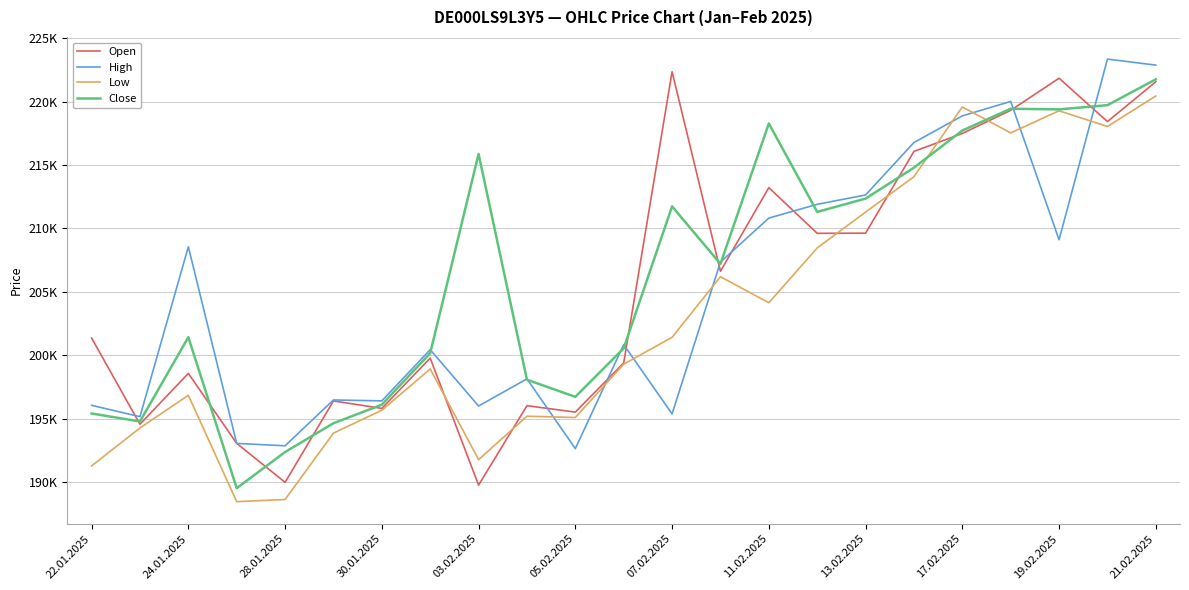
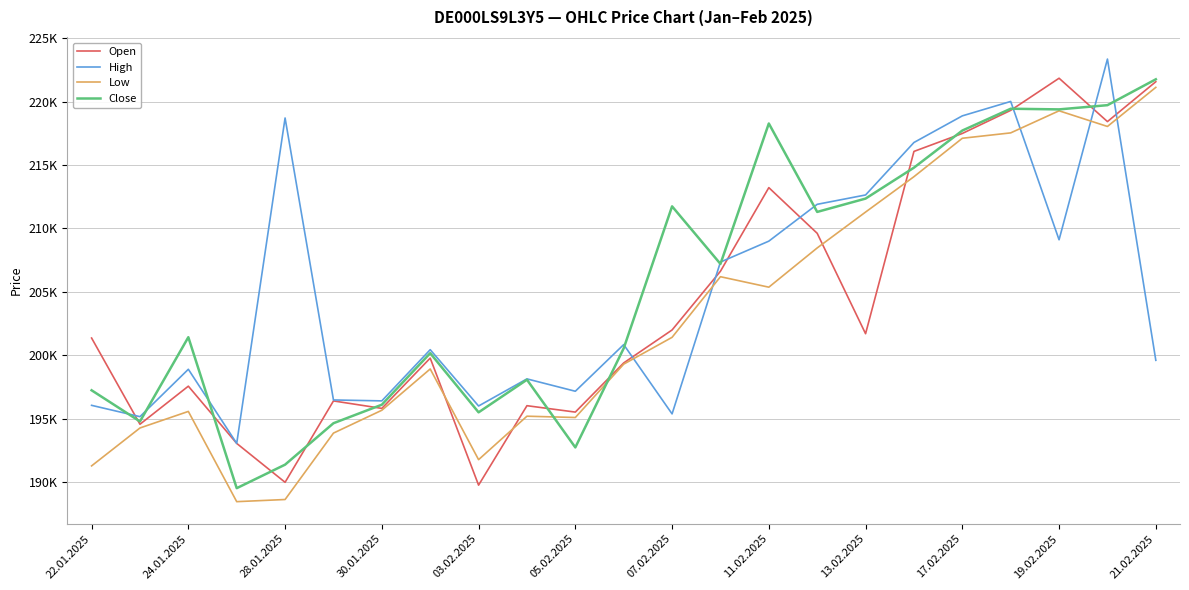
  {
    "Open": {
      "22.01.2025": 201400,
-     "24.01.2025": 198600,
+     "24.01.2025": 197600,
      "28.01.2025": 190000,
      "03.02.2025": 189800,
      "05.02.2025": 195500,
-     "07.02.2025": 222400,
+     "07.02.2025": 202000,
      "11.02.2025": 213200,
-     "13.02.2025": 209600,
+     "13.02.2025": 201700,
      "17.02.2025": 217500,
      "19.02.2025": 221800
    },
    "High": {
      "22.01.2025": 196000,
-     "24.01.2025": 208600,
-     "28.01.2025": 192900,
+     "24.01.2025": 198900,
+     "28.01.2025": 218700,
      "30.01.2025": 196400,
      "03.02.2025": 196000,
-     "05.02.2025": 192600,
+     "05.02.2025": 197200,
      "07.02.2025": 195400,
-     "11.02.2025": 210800,
+     "11.02.2025": 209000,
      "13.02.2025": 212600,
      "17.02.2025": 218900,
      "19.02.2025": 209100,
-     "21.02.2025": 222900
+     "21.02.2025": 199600
    },
    "Low": {
      "22.01.2025": 191300,
-     "24.01.2025": 196800,
+     "24.01.2025": 195600,
      "28.01.2025": 188600,
      "03.02.2025": 191800,
      "05.02.2025": 195100,
      "07.02.2025": 201400,
-     "11.02.2025": 204100,
+     "11.02.2025": 205400,
      "13.02.2025": 211300,
-     "17.02.2025": 219600,
-     "21.02.2025": 220400
+     "17.02.2025": 217100,
+     "21.02.2025": 221100
    },
    "Close": {
-     "22.01.2025": 195400,
+     "22.01.2025": 197200,
      "24.01.2025": 201400,
-     "28.01.2025": 192400,
+     "28.01.2025": 191400,
      "30.01.2025": 196100,
-     "03.02.2025": 215900,
-     "05.02.2025": 196700,
+     "03.02.2025": 195500,
+     "05.02.2025": 192700,
      "07.02.2025": 211700,
      "11.02.2025": 218300,
      "13.02.2025": 212400,
      "17.02.2025": 217700
    }
  }
